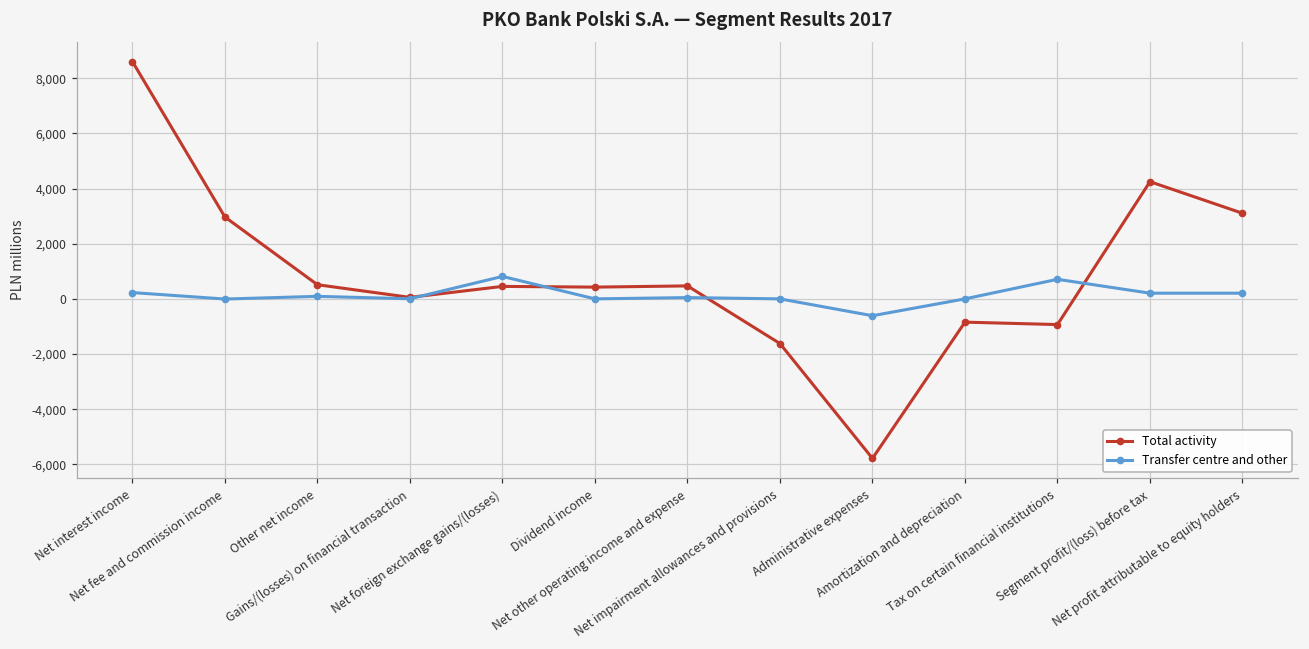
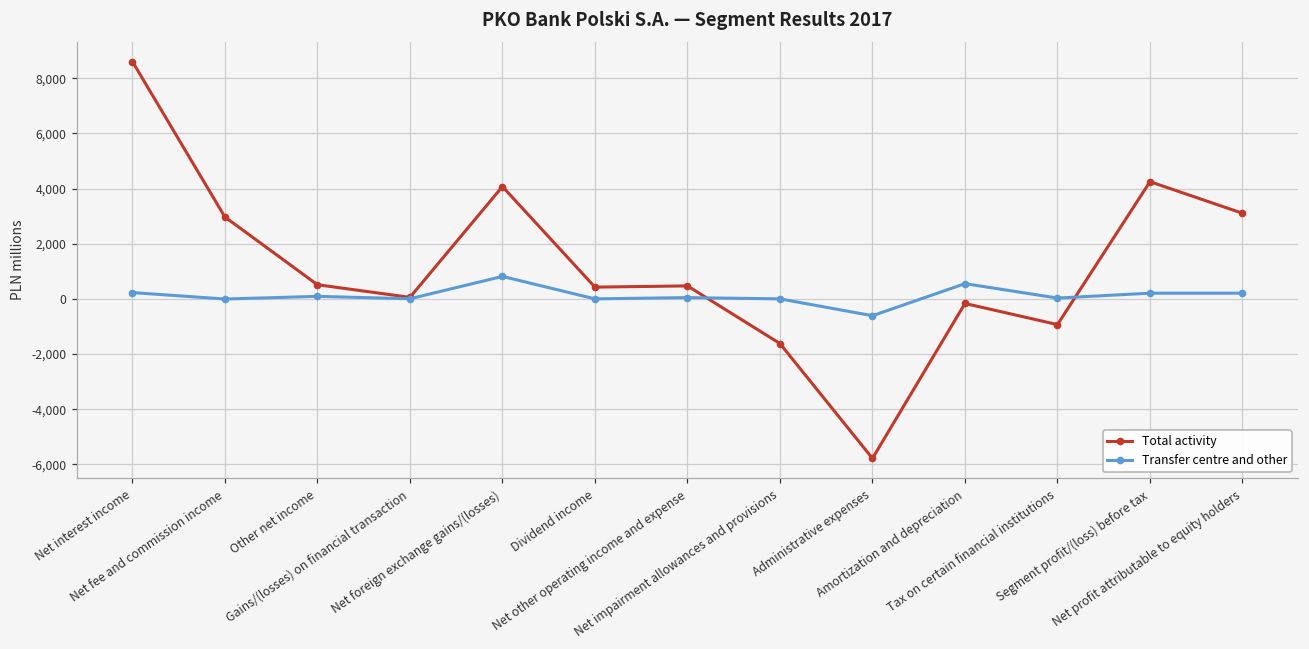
  {
    "Total activity": {
      "Net interest income": "8,600",
      "Net fee and commission income": "3,000",
      "Other net income": "500",
-     "Net foreign exchange gains/(losses)": "500",
+     "Net foreign exchange gains/(losses)": "4,100",
      "Dividend income": "400",
      "Net other operating income and expense": "500",
      "Net impairment allowances and provisions": "-1,600",
      "Administrative expenses": "-5,800",
-     "Amortization and depreciation": "-800",
+     "Amortization and depreciation": "-200",
      "Tax on certain financial institutions": "-900",
      "Segment profit/(loss) before tax": "4,200",
      "Net profit attributable to equity holders": "3,100"
    },
    "Transfer centre and other": {
      "Net interest income": "200",
      "Net fee and commission income": "0",
      "Other net income": "100",
      "Net foreign exchange gains/(losses)": "800",
      "Dividend income": "0",
      "Net other operating income and expense": "0",
      "Net impairment allowances and provisions": "0",
      "Administrative expenses": "-600",
-     "Amortization and depreciation": "0",
-     "Tax on certain financial institutions": "700",
+     "Amortization and depreciation": "600",
+     "Tax on certain financial institutions": "0",
      "Segment profit/(loss) before tax": "200",
      "Net profit attributable to equity holders": "200"
    }
  }
